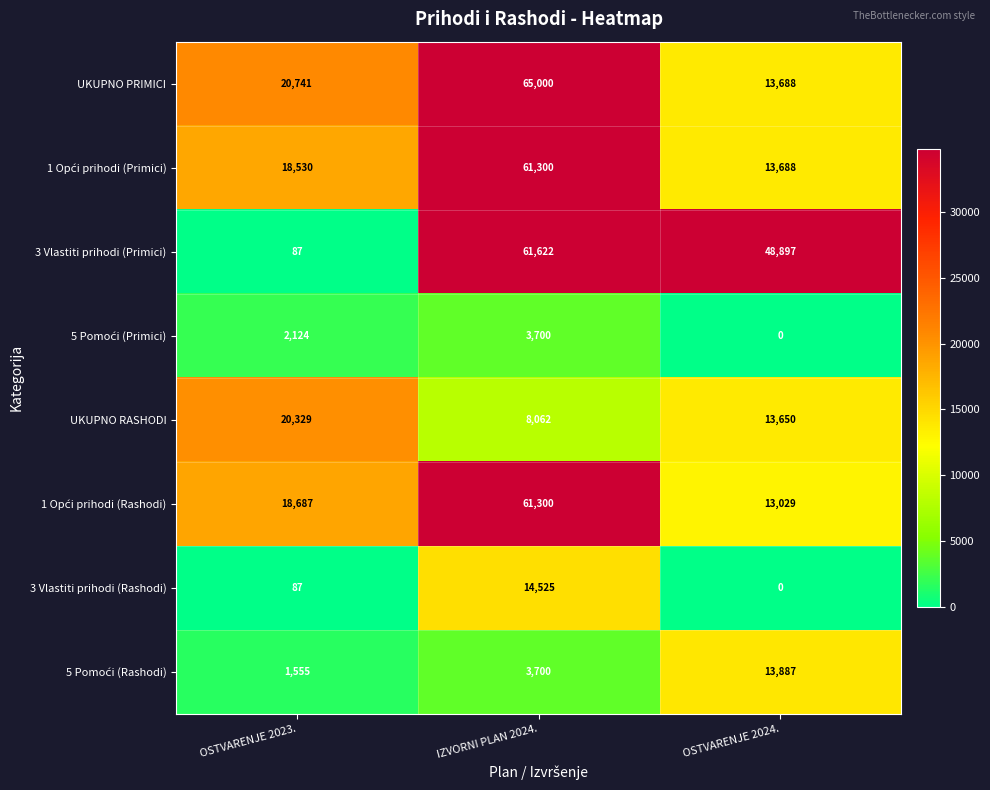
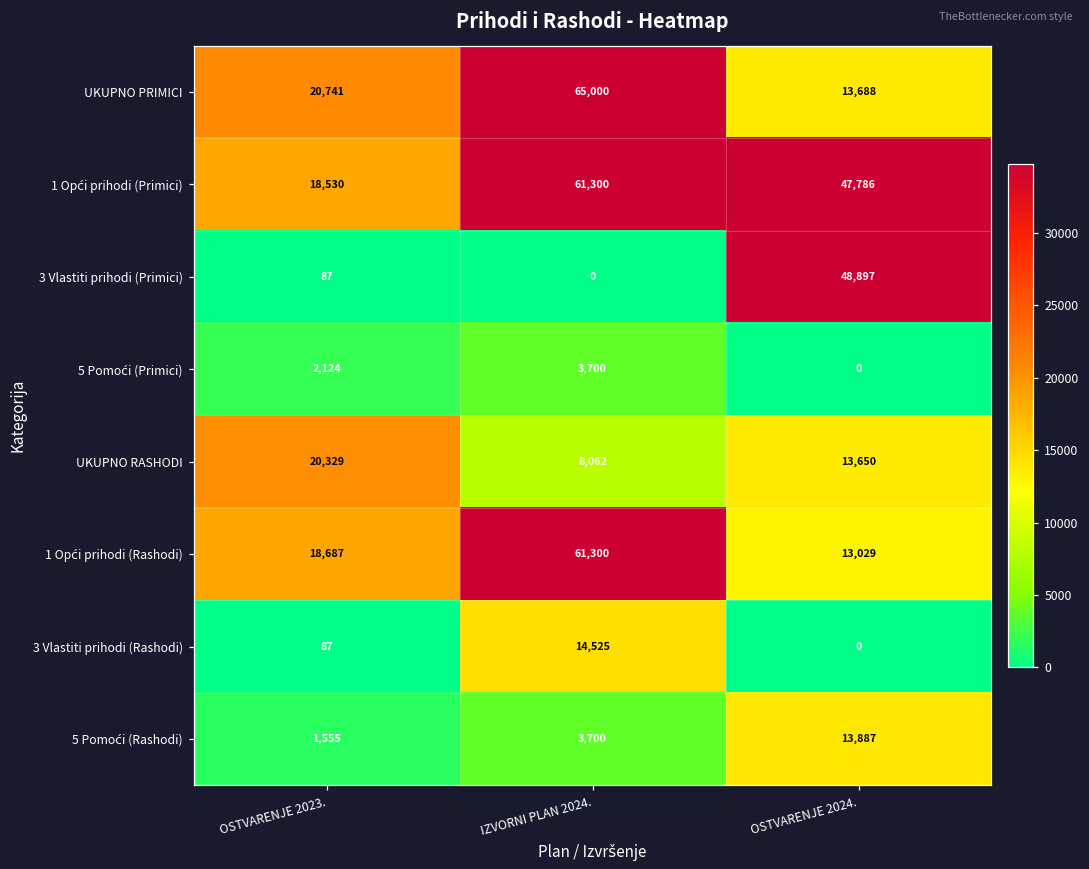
  {
    "UKUPNO PRIMICI": {
      "OSTVARENJE 2023.": "20,741",
      "IZVORNI PLAN 2024.": "65,000",
      "OSTVARENJE 2024.": "13,688"
    },
    "1 Opći prihodi (Primici)": {
      "OSTVARENJE 2023.": "18,530",
      "IZVORNI PLAN 2024.": "61,300",
-     "OSTVARENJE 2024.": "13,688"
+     "OSTVARENJE 2024.": "47,786"
    },
    "3 Vlastiti prihodi (Primici)": {
      "OSTVARENJE 2023.": "87",
-     "IZVORNI PLAN 2024.": "61,622",
+     "IZVORNI PLAN 2024.": "0",
      "OSTVARENJE 2024.": "48,897"
    },
    "5 Pomoći (Primici)": {
      "OSTVARENJE 2023.": "2,124",
      "IZVORNI PLAN 2024.": "3,700",
      "OSTVARENJE 2024.": "0"
    },
    "UKUPNO RASHODI": {
      "OSTVARENJE 2023.": "20,329",
      "IZVORNI PLAN 2024.": "8,062",
      "OSTVARENJE 2024.": "13,650"
    },
    "1 Opći prihodi (Rashodi)": {
      "OSTVARENJE 2023.": "18,687",
      "IZVORNI PLAN 2024.": "61,300",
      "OSTVARENJE 2024.": "13,029"
    },
    "3 Vlastiti prihodi (Rashodi)": {
      "OSTVARENJE 2023.": "87",
      "IZVORNI PLAN 2024.": "14,525",
      "OSTVARENJE 2024.": "0"
    },
    "5 Pomoći (Rashodi)": {
      "OSTVARENJE 2023.": "1,555",
      "IZVORNI PLAN 2024.": "3,700",
      "OSTVARENJE 2024.": "13,887"
    }
  }
